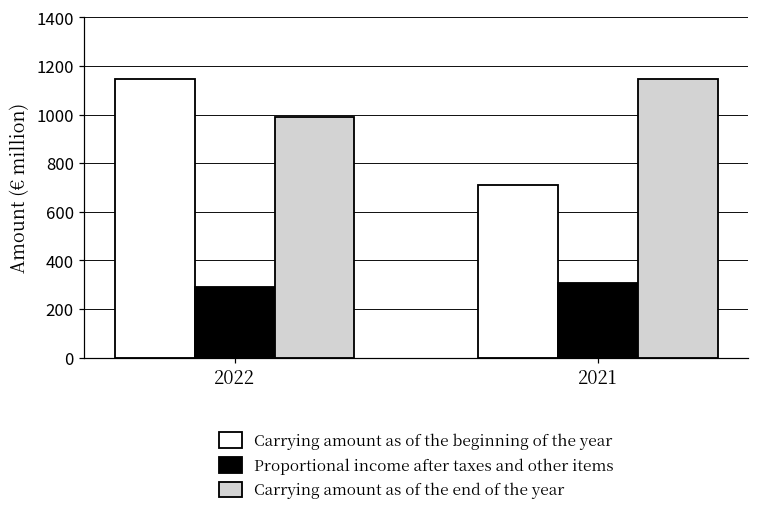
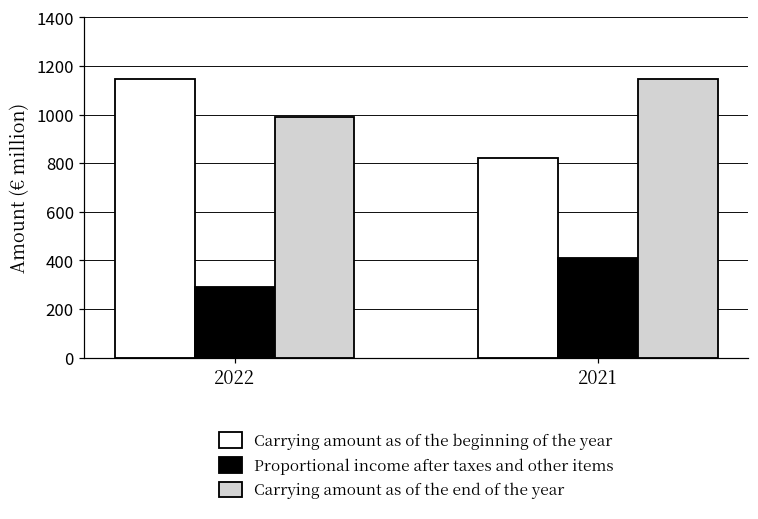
  {
    "Carrying amount as of the beginning of the year": {
      "2022": 1150,
-     "2021": 710
+     "2021": 820
    },
    "Proportional income after taxes and other items": {
      "2022": 290,
-     "2021": 310
+     "2021": 410
    },
    "Carrying amount as of the end of the year": {
      "2022": 990,
      "2021": 1150
    }
  }
